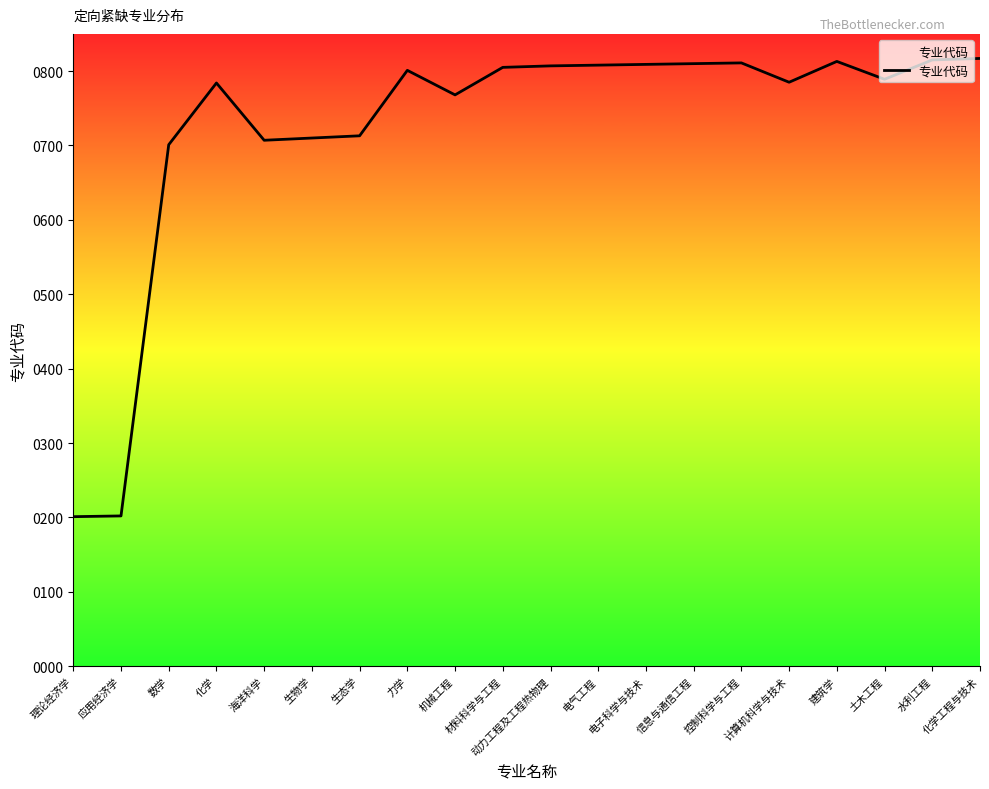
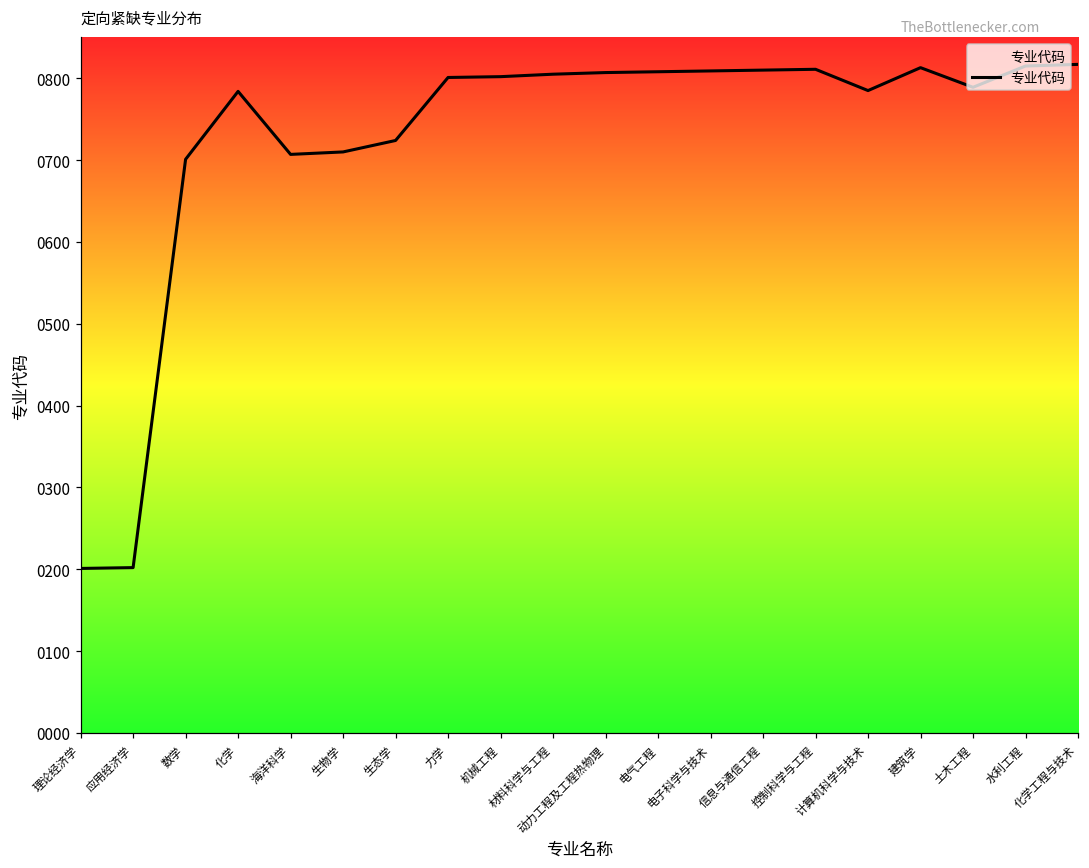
  {
    "理论经济学": 200,
    "应用经济学": 200,
    "数学": 700,
    "化学": 780,
    "海洋科学": 710,
    "生物学": 710,
-   "生态学": 710,
+   "生态学": 720,
    "力学": 800,
-   "机械工程": 770,
+   "机械工程": 800,
    "材料科学与工程": 810,
    "动力工程及工程热物理": 810,
    "电气工程": 810,
    "电子科学与技术": 810,
    "信息与通信工程": 810,
    "控制科学与工程": 810,
    "计算机科学与技术": 790,
    "建筑学": 810,
    "化学工程与技术": 820
  }
